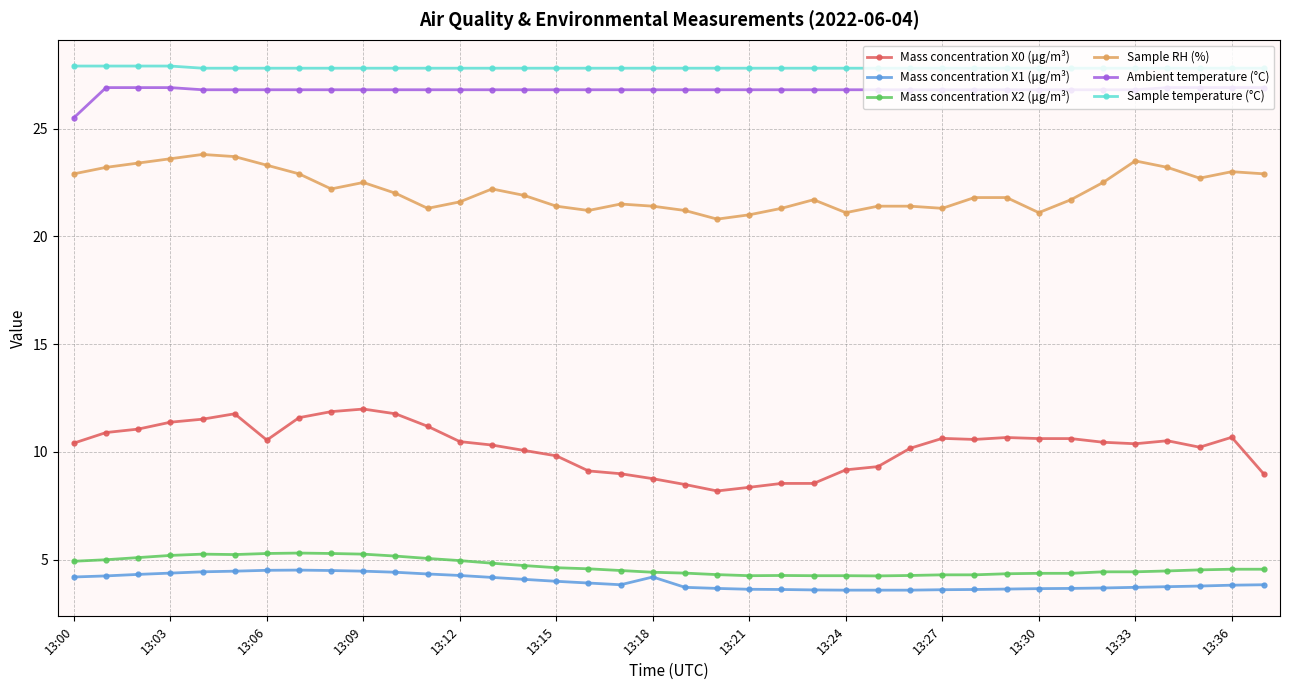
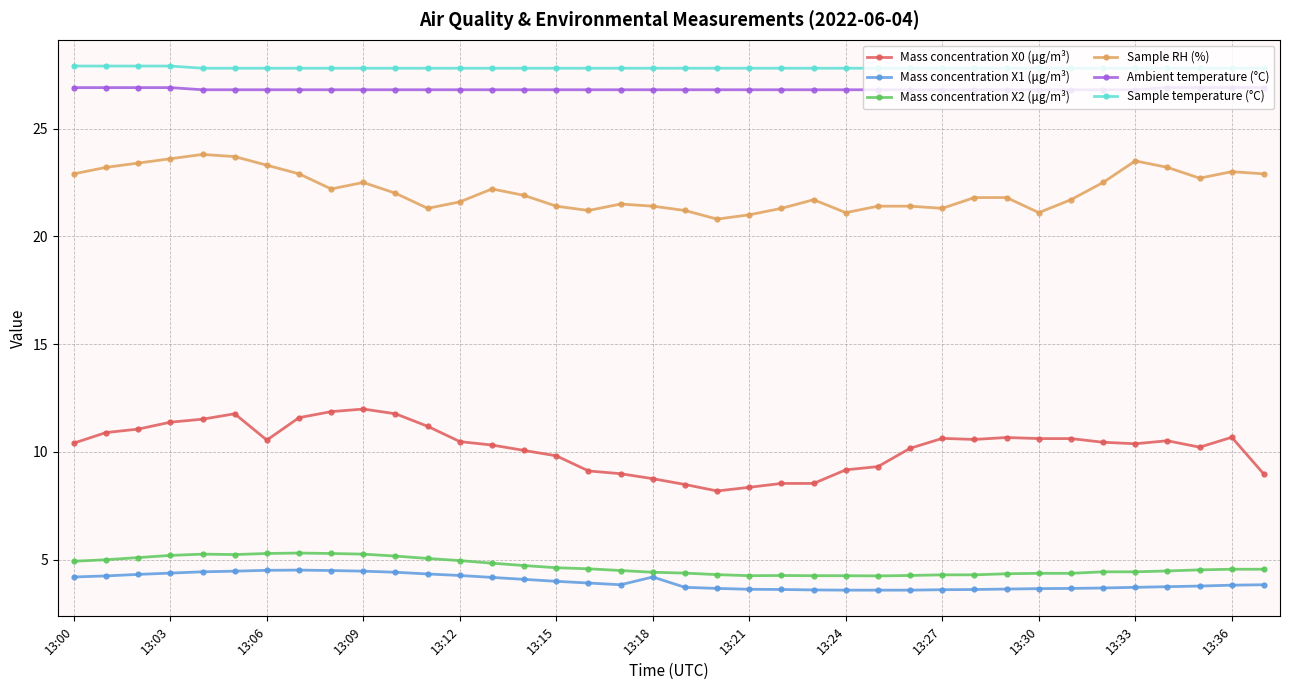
  {
    "Mass concentration X0 (μg/m³)": {
      "13:00": 10.4,
      "13:03": 11.4,
      "13:06": 10.6,
      "13:09": 12.0,
      "13:12": 10.5,
      "13:15": 9.8,
      "13:18": 8.8,
      "13:21": 8.4,
      "13:24": 9.2,
      "13:27": 10.6,
      "13:30": 10.6,
      "13:33": 10.4,
      "13:36": 10.7
    },
    "Mass concentration X1 (μg/m³)": {
      "13:00": 4.2,
      "13:03": 4.4,
      "13:06": 4.5,
      "13:09": 4.5,
      "13:12": 4.3,
      "13:15": 4.0,
      "13:18": 4.2,
      "13:21": 3.6,
      "13:24": 3.6,
      "13:27": 3.6,
      "13:30": 3.7,
      "13:33": 3.7,
      "13:36": 3.8
    },
    "Mass concentration X2 (μg/m³)": {
      "13:00": 4.9,
      "13:03": 5.2,
      "13:06": 5.3,
      "13:09": 5.3,
      "13:12": 5.0,
      "13:15": 4.6,
      "13:18": 4.4,
      "13:21": 4.3,
      "13:24": 4.3,
      "13:27": 4.3,
      "13:30": 4.4,
      "13:33": 4.4,
      "13:36": 4.6
    },
    "Sample RH (%)": {
      "13:00": 22.9,
      "13:03": 23.6,
      "13:06": 23.3,
      "13:09": 22.5,
      "13:12": 21.6,
      "13:15": 21.4,
      "13:18": 21.4,
      "13:21": 21.0,
      "13:24": 21.1,
      "13:27": 21.3,
      "13:30": 21.1,
      "13:33": 23.5,
      "13:36": 23.0
    },
    "Ambient temperature (°C)": {
-     "13:00": 25.5,
+     "13:00": 26.9,
      "13:03": 26.9,
      "13:06": 26.8,
      "13:09": 26.8,
      "13:12": 26.8,
      "13:15": 26.8,
      "13:18": 26.8,
      "13:21": 26.8,
      "13:24": 26.8
    },
    "Sample temperature (°C)": {
      "13:00": 27.9,
      "13:03": 27.9,
      "13:06": 27.8,
      "13:09": 27.8,
      "13:12": 27.8,
      "13:15": 27.8,
      "13:18": 27.8,
      "13:21": 27.8,
      "13:24": 27.8
    }
  }
